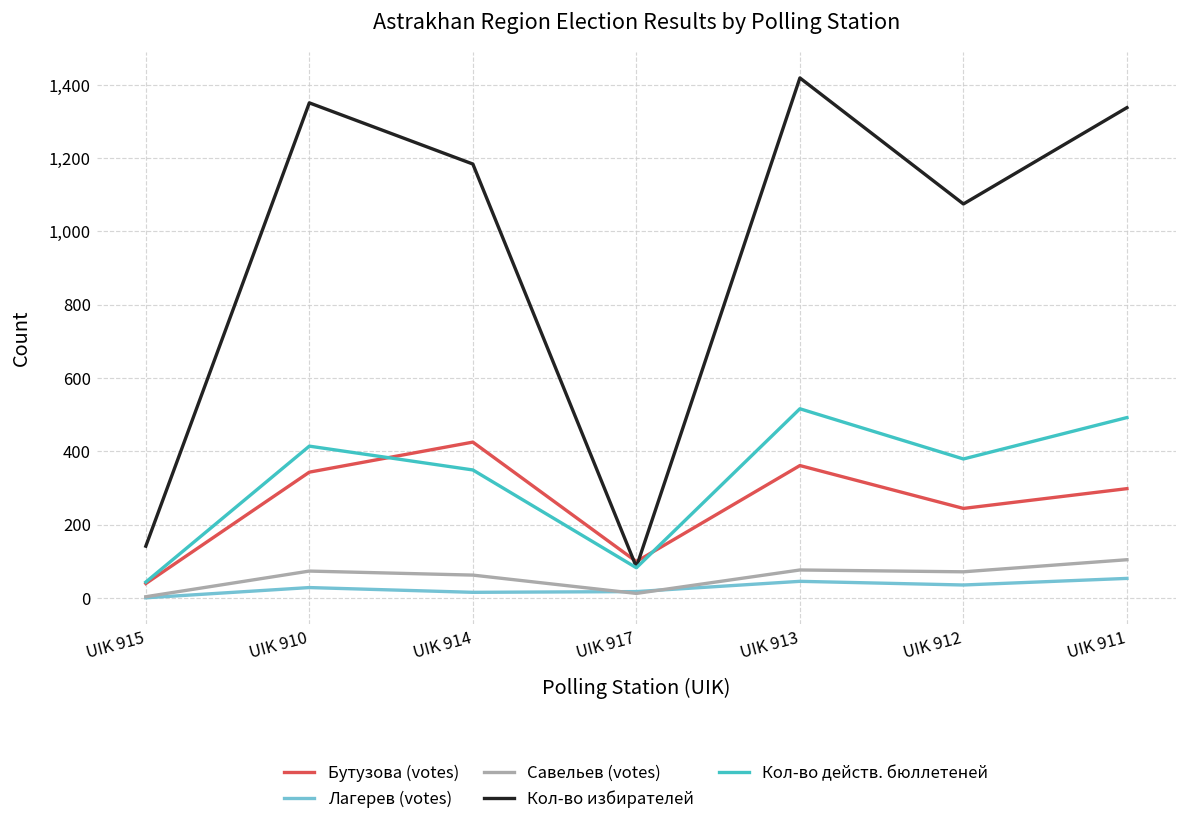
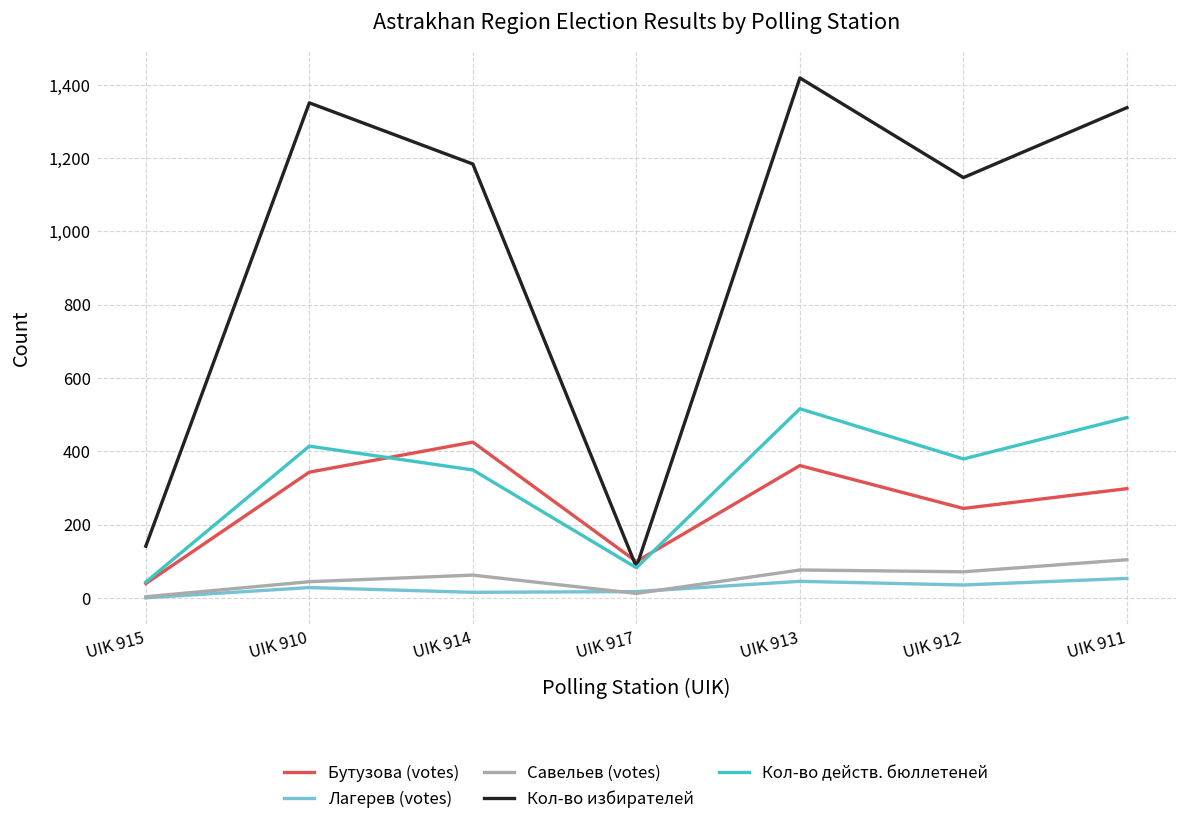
  {
    "Бутузова (votes)": {
      "UIK 910": "340",
      "UIK 914": "430",
      "UIK 917": "100",
      "UIK 913": "360",
      "UIK 912": "240",
      "UIK 911": "300"
    },
    "Савельев (votes)": {
-     "UIK 910": "70",
+     "UIK 910": "40",
      "UIK 914": "60",
      "UIK 913": "80",
      "UIK 912": "70",
      "UIK 911": "100"
    },
    "Кол-во избирателей": {
      "UIK 915": "140",
      "UIK 910": "1,350",
      "UIK 914": "1,180",
      "UIK 913": "1,420",
-     "UIK 912": "1,080",
+     "UIK 912": "1,150",
      "UIK 911": "1,340"
    }
  }
